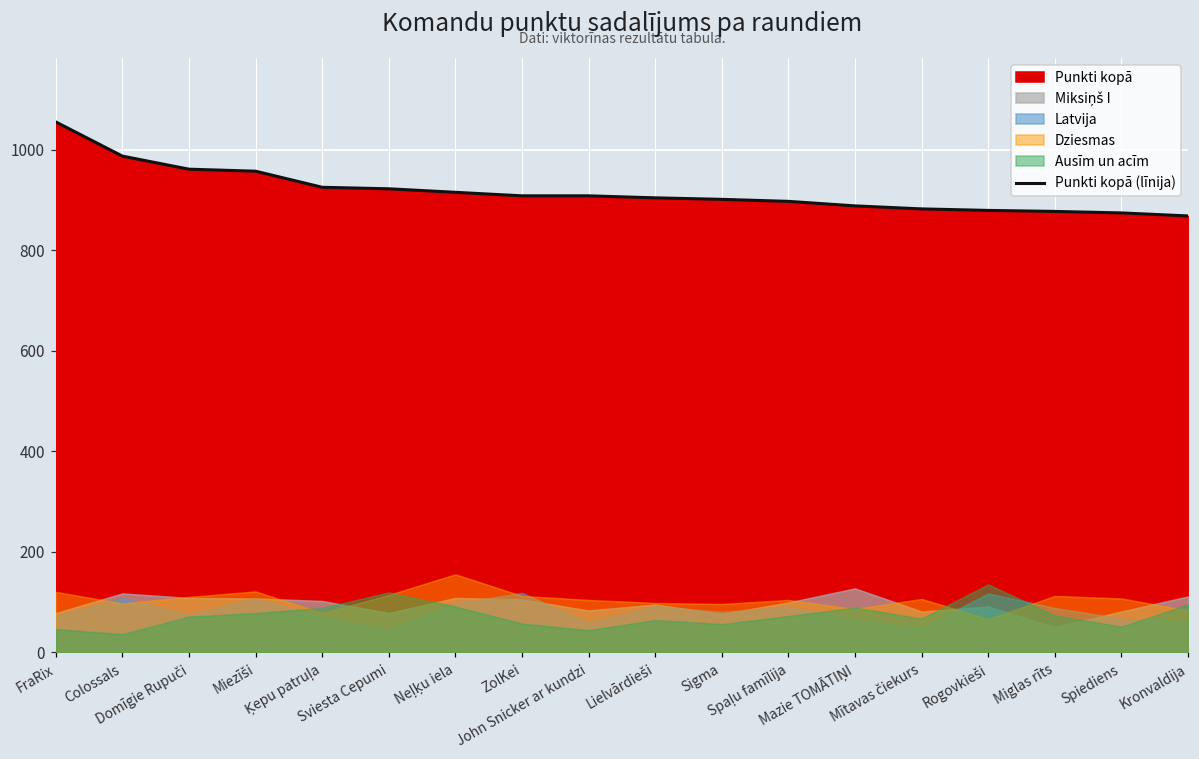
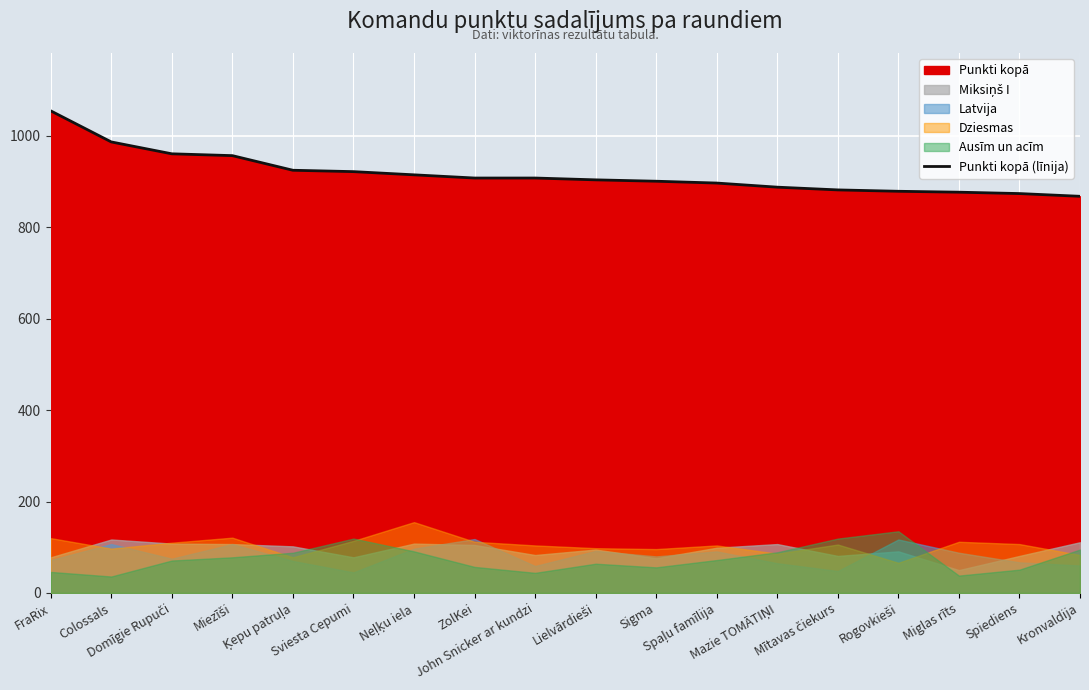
  {
    "Punkti kopā": {
      "FraRix": 1060,
      "Colossals": 990,
      "Domīgie Rupuči": 960,
      "Miezīši": 960,
      "Ķepu patruļa": 930,
      "Sviesta Cepumi": 920,
      "Neļķu iela": 920,
      "ZolKei": 910,
      "John Snicker ar kundzi": 910,
      "Lielvārdieši": 900,
      "Sigma": 900,
      "Spaļu famīlija": 900,
      "Mazie TOMĀTIŅI": 890,
      "Mītavas čiekurs": 880,
      "Rogovkieši": 880,
      "Miglas rīts": 880,
      "Spiediens": 870,
      "Kronvaldija": 870
    },
    "Miksiņš I": {
      "FraRix": 80,
      "Colossals": 120,
      "Ķepu patruļa": 100,
      "Sviesta Cepumi": 80,
      "Neļķu iela": 110,
      "ZolKei": 110,
      "John Snicker ar kundzi": 80,
-     "Mazie TOMĀTIŅI": 130,
+     "Mazie TOMĀTIŅI": 110,
      "Mītavas čiekurs": 80,
      "Rogovkieši": 90,
      "Miglas rīts": 50,
      "Spiediens": 80,
      "Kronvaldija": 110
    },
    "Latvija": {
      "FraRix": 70,
      "Colossals": 110,
      "Ķepu patruļa": 70,
      "Sviesta Cepumi": 50,
      "Neļķu iela": 100,
      "ZolKei": 120,
      "John Snicker ar kundzi": 60,
      "Spaļu famīlija": 90,
      "Mazie TOMĀTIŅI": 70,
      "Mītavas čiekurs": 50,
      "Rogovkieši": 120,
      "Miglas rīts": 90,
      "Spiediens": 70,
      "Kronvaldija": 60
    },
    "Dziesmas": {
      "FraRix": 120,
      "Colossals": 100,
      "Miezīši": 120,
      "Ķepu patruļa": 80,
      "Neļķu iela": 160,
      "ZolKei": 110,
      "John Snicker ar kundzi": 100,
      "Sigma": 100,
      "Mītavas čiekurs": 110,
      "Rogovkieši": 70,
      "Miglas rīts": 110,
      "Spiediens": 110,
      "Kronvaldija": 80
    },
    "Ausīm un acīm": {
      "FraRix": 50,
      "Colossals": 40,
      "Miezīši": 80,
      "Ķepu patruļa": 90,
      "Neļķu iela": 90,
      "ZolKei": 60,
      "John Snicker ar kundzi": 40,
      "Lielvārdieši": 60,
      "Sigma": 60,
      "Spaļu famīlija": 70,
-     "Mītavas čiekurs": 70,
+     "Mītavas čiekurs": 120,
      "Rogovkieši": 140,
-     "Miglas rīts": 70,
+     "Miglas rīts": 40,
      "Spiediens": 50,
      "Kronvaldija": 100
    }
  }
